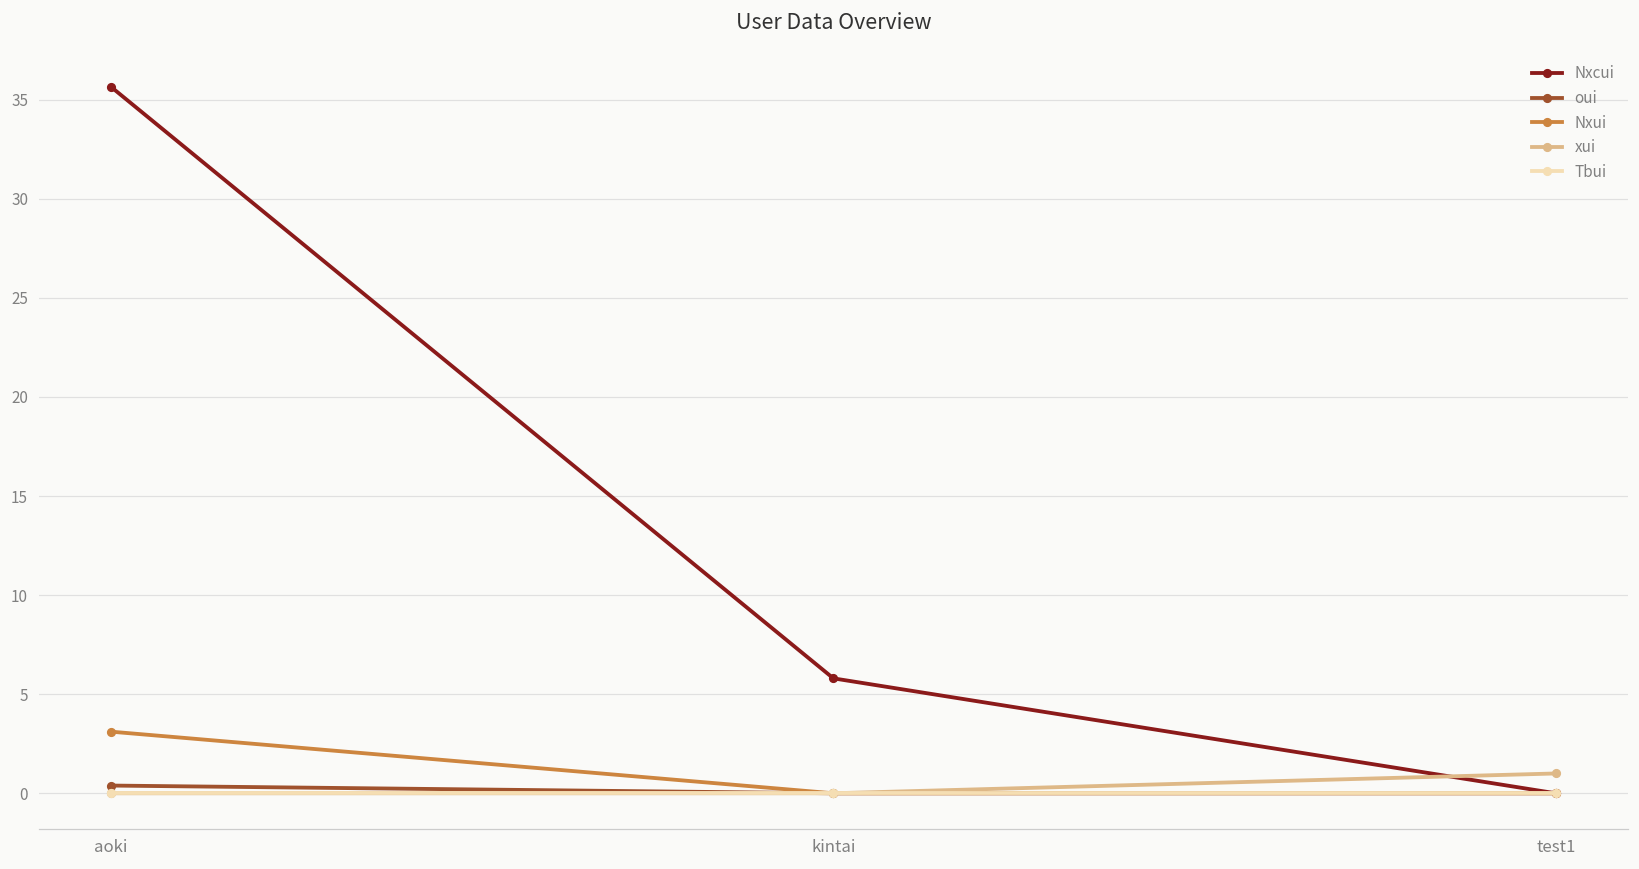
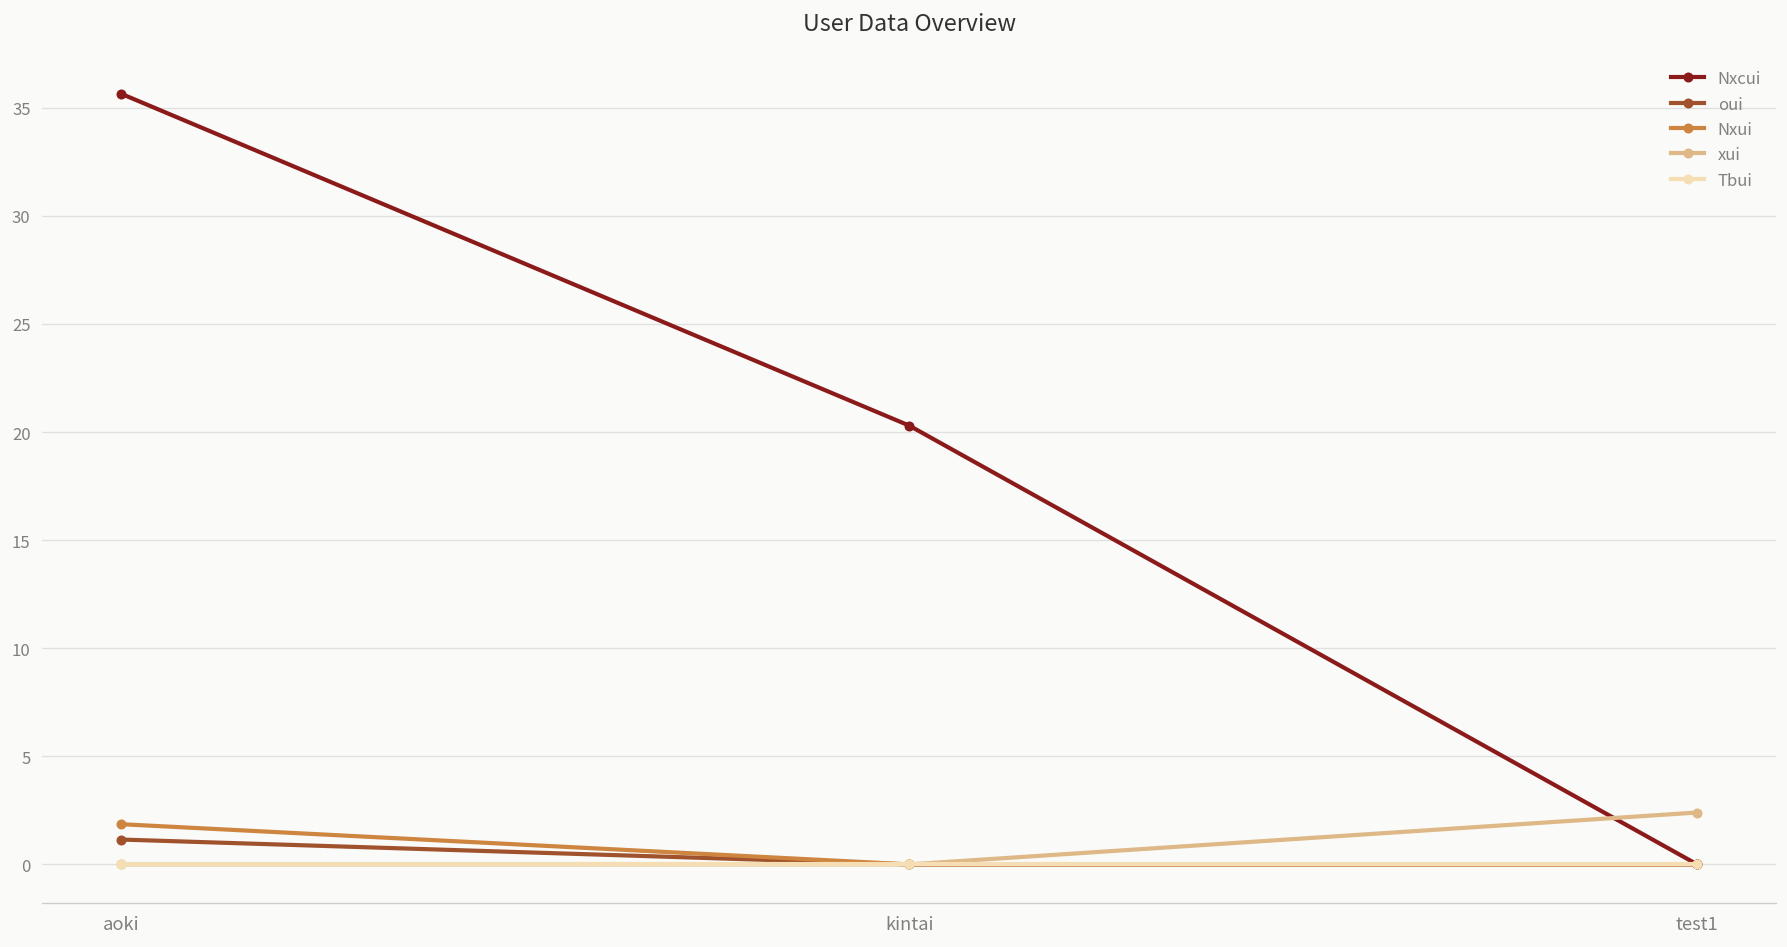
  {
    "Nxcui": {
      "aoki": 35.7,
-     "kintai": 5.8
+     "kintai": 20.3
    },
    "oui": {
-     "aoki": 0.4
+     "aoki": 1.2
    },
    "Nxui": {
-     "aoki": 3.1
+     "aoki": 1.9
    },
    "xui": {
-     "test1": 1.0
+     "test1": 2.4
    }
  }
